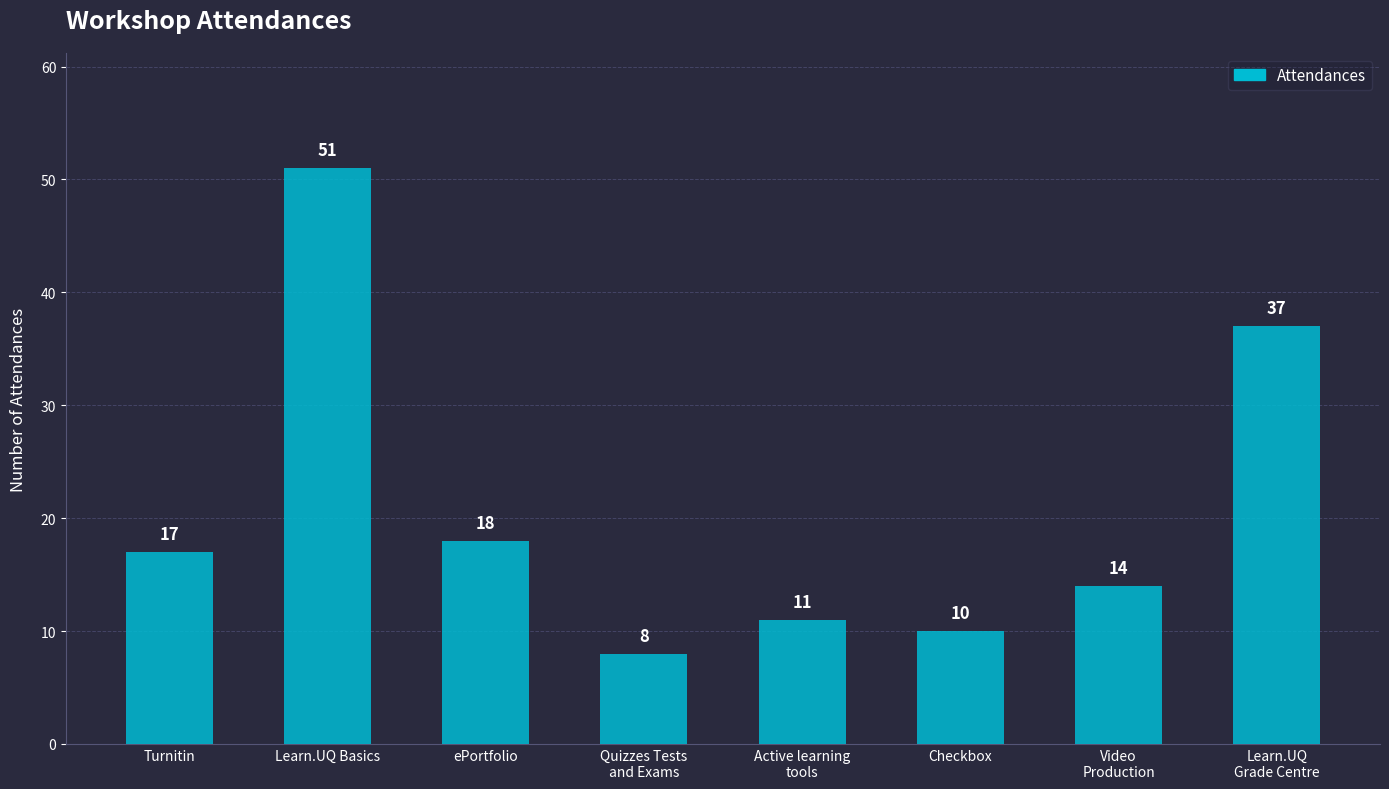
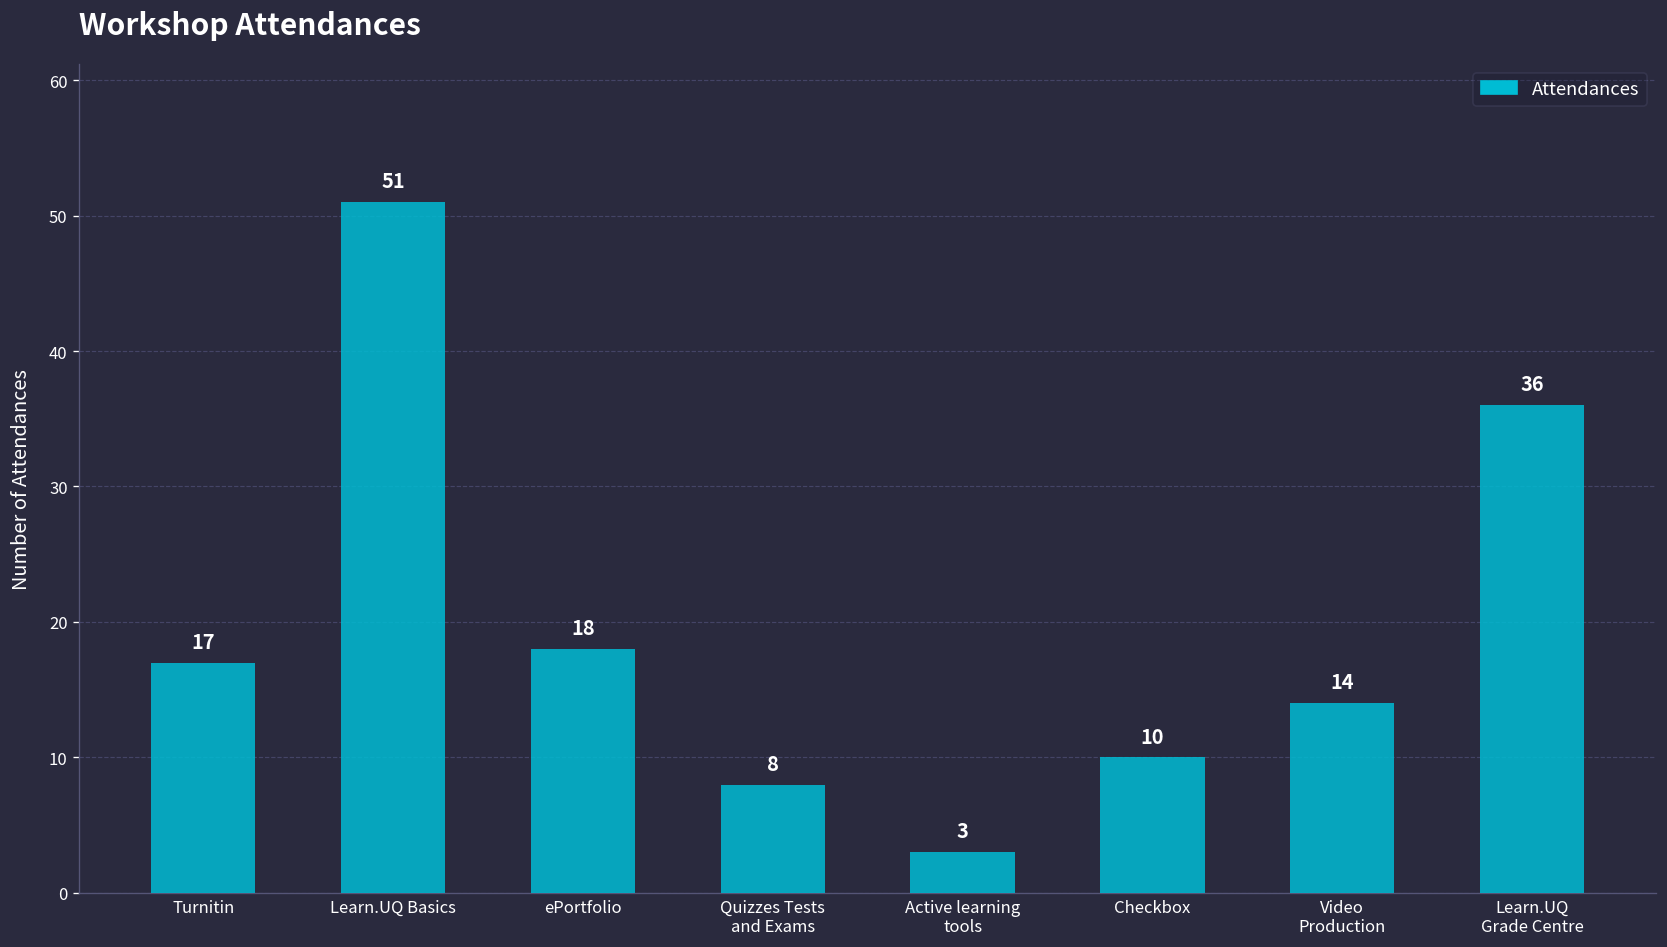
  {
    "Turnitin": 17,
    "Learn.UQ Basics": 51,
    "ePortfolio": 18,
    "Quizzes Tests and Exams": 8,
-   "Active learning tools": 11,
+   "Active learning tools": 3,
    "Checkbox": 10,
    "Video Production": 14,
-   "Learn.UQ Grade Centre": 37
+   "Learn.UQ Grade Centre": 36
  }
